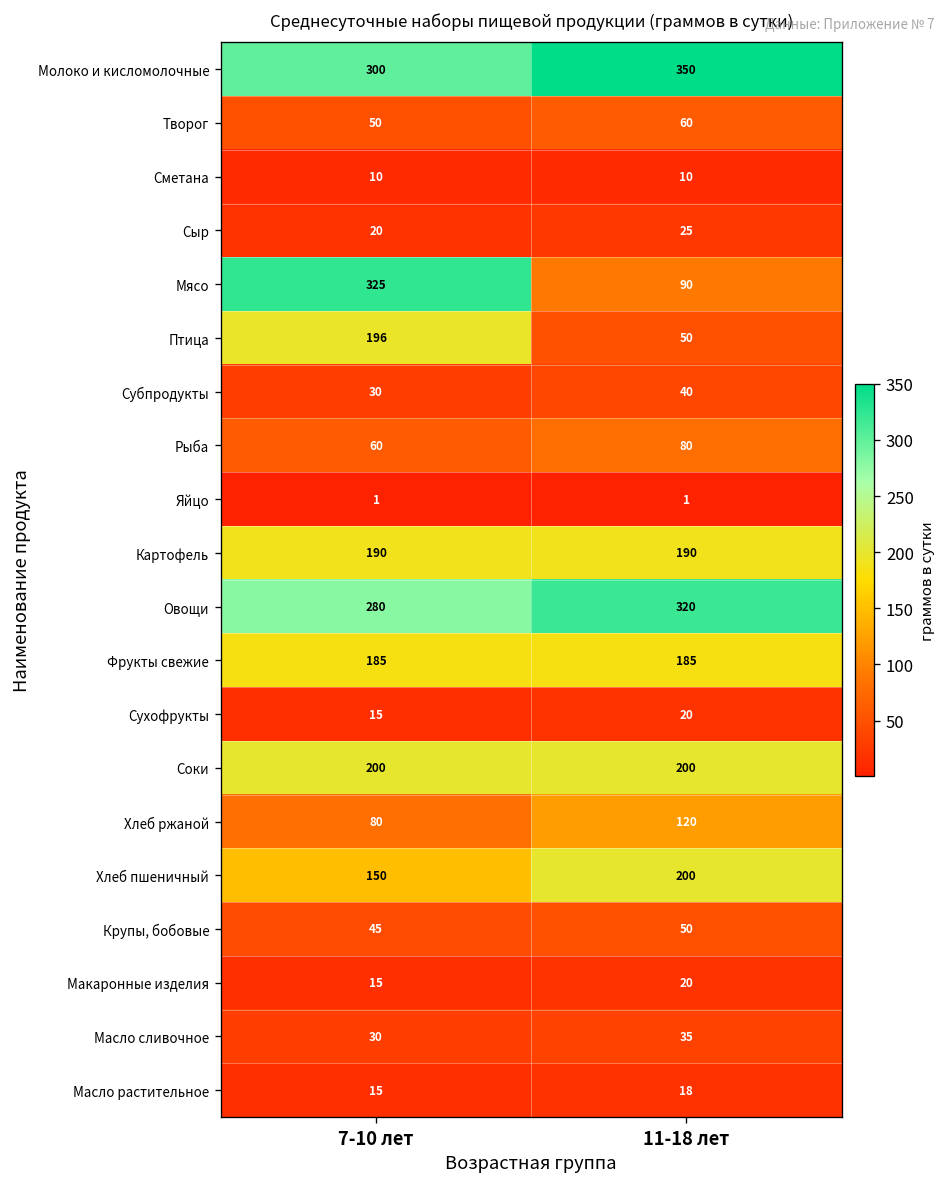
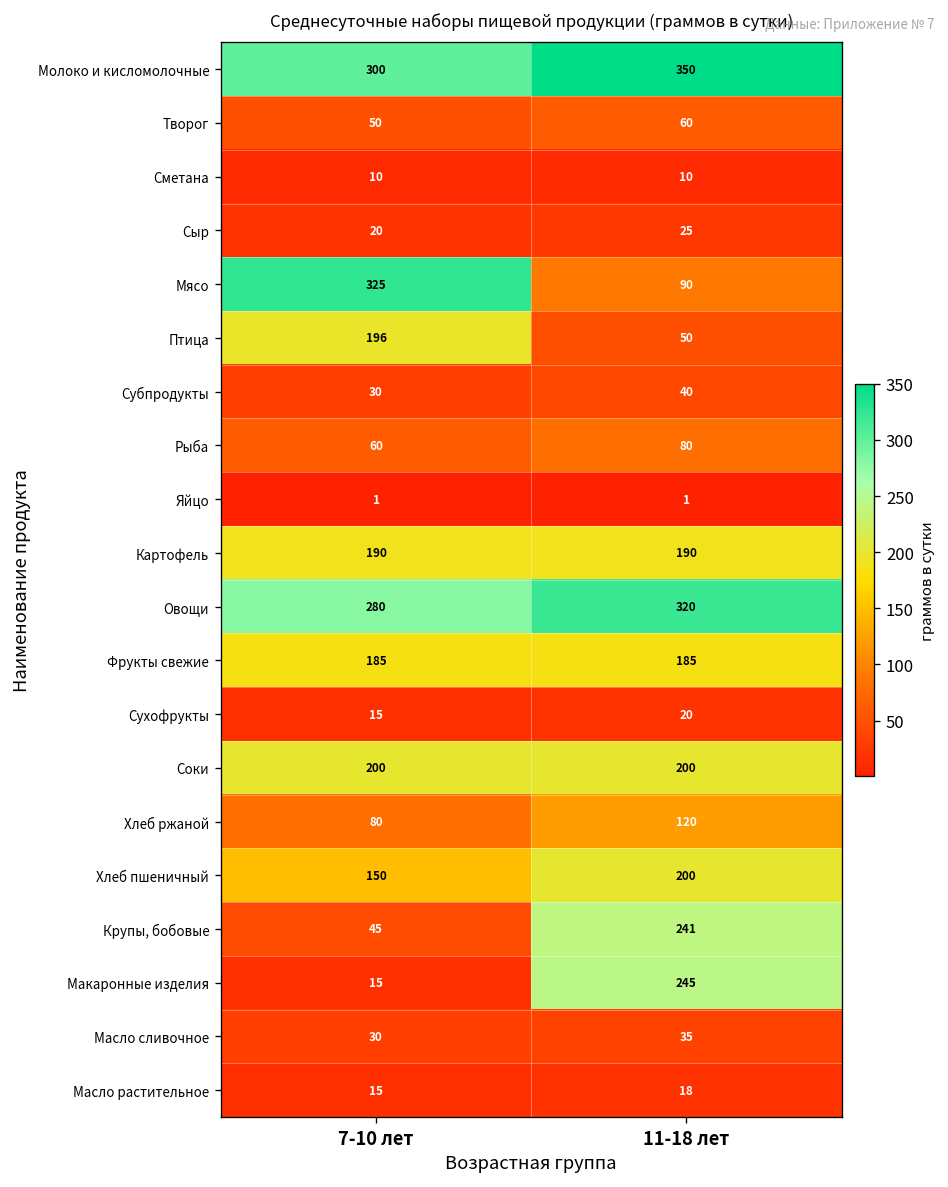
  {
    "Молоко и кисломолочные": {
      "7-10 лет": 300,
      "11-18 лет": 350
    },
    "Творог": {
      "7-10 лет": 50,
      "11-18 лет": 60
    },
    "Сметана": {
      "7-10 лет": 10,
      "11-18 лет": 10
    },
    "Сыр": {
      "7-10 лет": 20,
      "11-18 лет": 25
    },
    "Мясо": {
      "7-10 лет": 325,
      "11-18 лет": 90
    },
    "Птица": {
      "7-10 лет": 196,
      "11-18 лет": 50
    },
    "Субпродукты": {
      "7-10 лет": 30,
      "11-18 лет": 40
    },
    "Рыба": {
      "7-10 лет": 60,
      "11-18 лет": 80
    },
    "Яйцо": {
      "7-10 лет": 1,
      "11-18 лет": 1
    },
    "Картофель": {
      "7-10 лет": 190,
      "11-18 лет": 190
    },
    "Овощи": {
      "7-10 лет": 280,
      "11-18 лет": 320
    },
    "Фрукты свежие": {
      "7-10 лет": 185,
      "11-18 лет": 185
    },
    "Сухофрукты": {
      "7-10 лет": 15,
      "11-18 лет": 20
    },
    "Соки": {
      "7-10 лет": 200,
      "11-18 лет": 200
    },
    "Хлеб ржаной": {
      "7-10 лет": 80,
      "11-18 лет": 120
    },
    "Хлеб пшеничный": {
      "7-10 лет": 150,
      "11-18 лет": 200
    },
    "Крупы, бобовые": {
      "7-10 лет": 45,
-     "11-18 лет": 50
+     "11-18 лет": 241
    },
    "Макаронные изделия": {
      "7-10 лет": 15,
-     "11-18 лет": 20
+     "11-18 лет": 245
    },
    "Масло сливочное": {
      "7-10 лет": 30,
      "11-18 лет": 35
    },
    "Масло растительное": {
      "7-10 лет": 15,
      "11-18 лет": 18
    }
  }
